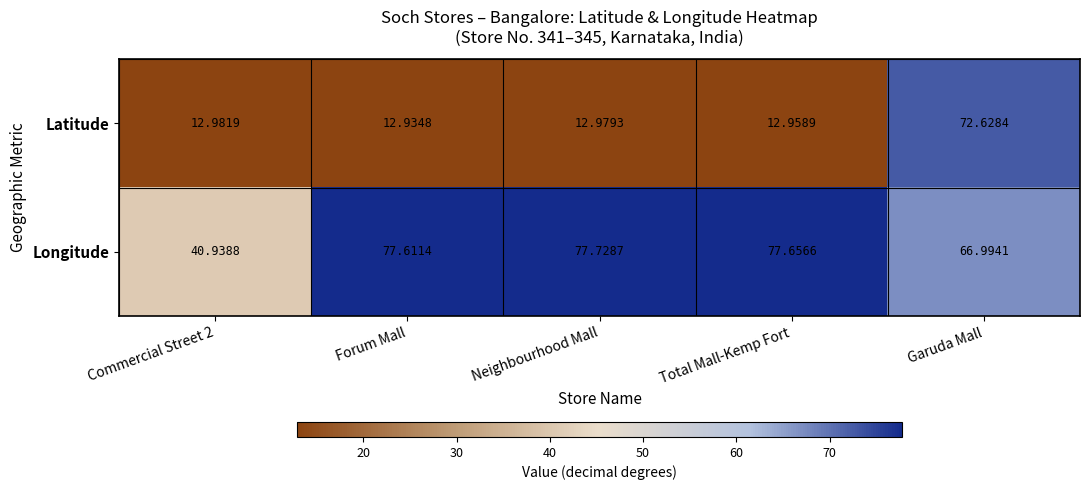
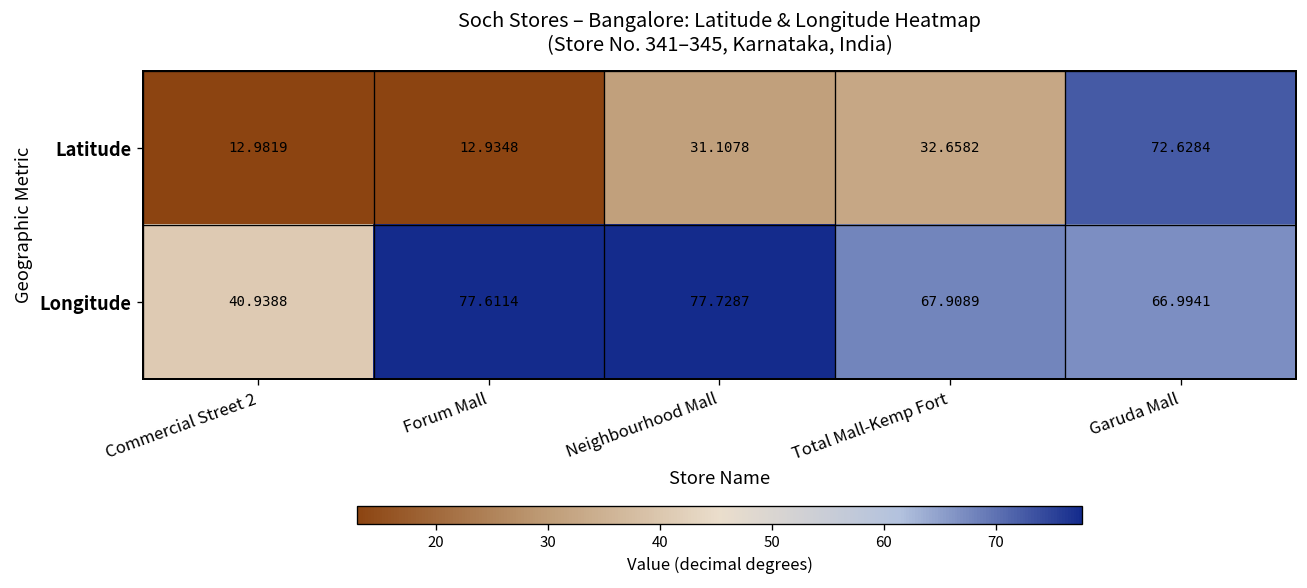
  {
    "Latitude": {
      "Commercial Street 2": 12.9819,
      "Forum Mall": 12.9348,
-     "Neighbourhood Mall": 12.9793,
-     "Total Mall-Kemp Fort": 12.9589,
+     "Neighbourhood Mall": 31.1078,
+     "Total Mall-Kemp Fort": 32.6582,
      "Garuda Mall": 72.6284
    },
    "Longitude": {
      "Commercial Street 2": 40.9388,
      "Forum Mall": 77.6114,
      "Neighbourhood Mall": 77.7287,
-     "Total Mall-Kemp Fort": 77.6566,
+     "Total Mall-Kemp Fort": 67.9089,
      "Garuda Mall": 66.9941
    }
  }
